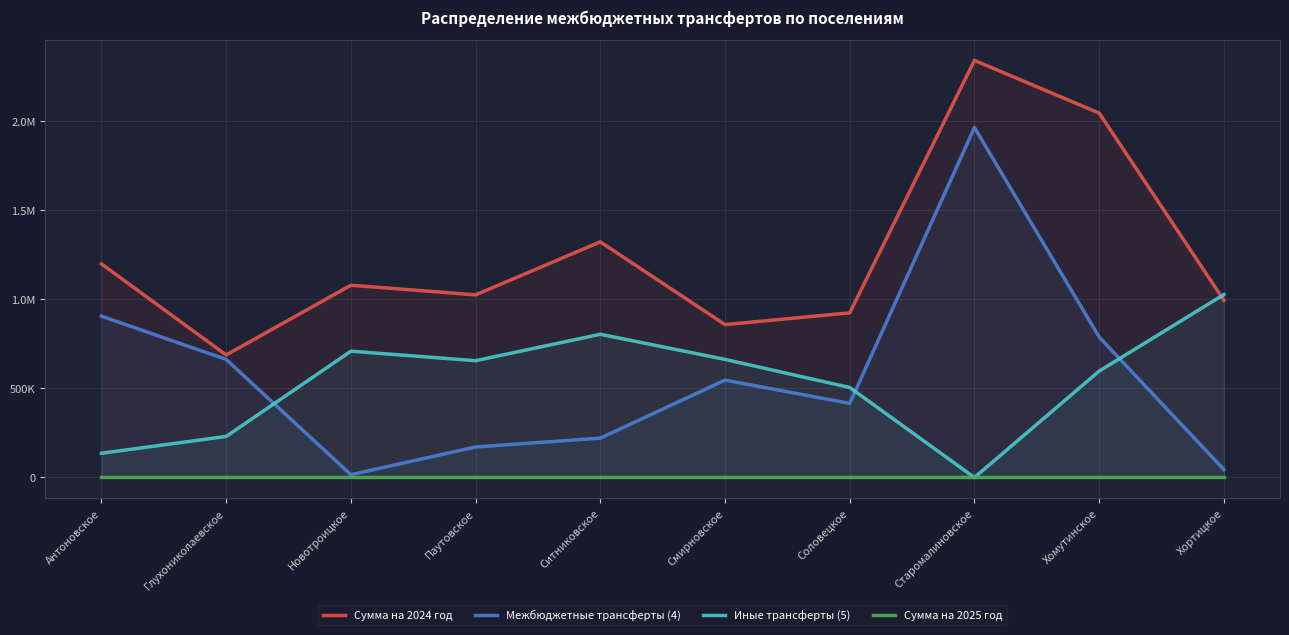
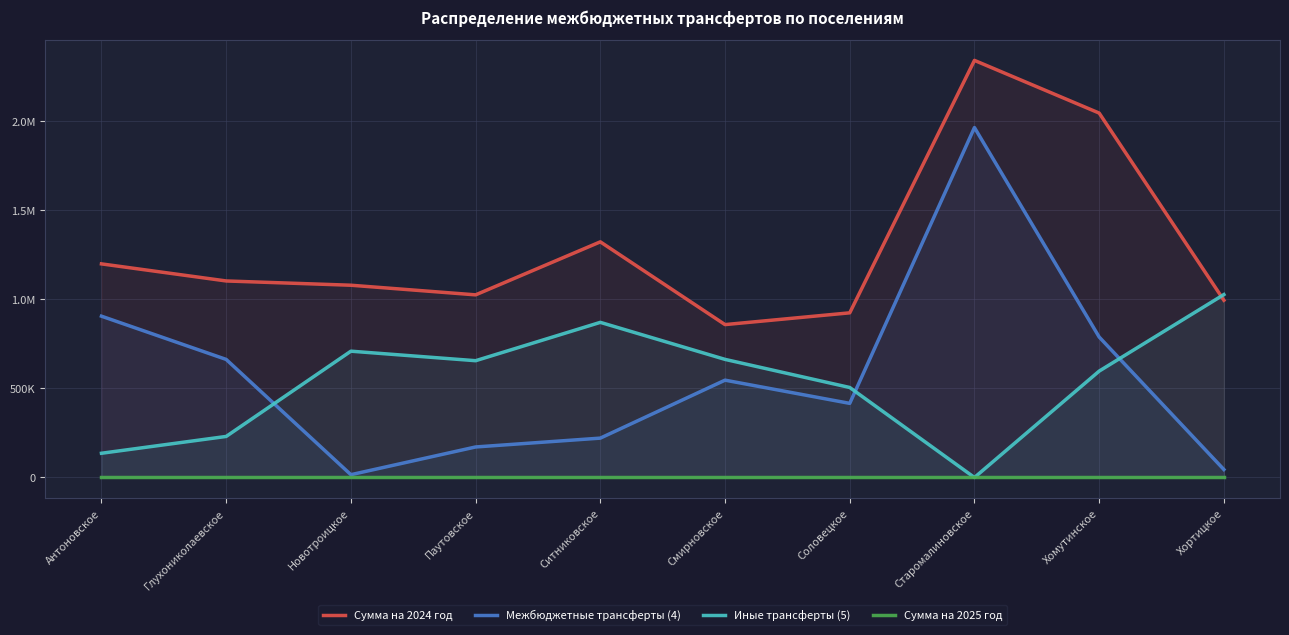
  {
    "Сумма на 2024 год": {
      "Антоновское": 1200000,
-     "Глухониколаевское": 690000,
+     "Глухониколаевское": 1100000,
      "Новотроицкое": 1080000,
      "Паутовское": 1030000,
      "Ситниковское": 1320000,
      "Смирновское": 860000,
      "Соловецкое": 930000,
      "Старомалиновское": 2340000,
      "Хомутинское": 2050000,
      "Хортицкое": 1000000
    },
    "Межбюджетные трансферты (4)": {
      "Антоновское": 910000,
      "Глухониколаевское": 660000,
      "Новотроицкое": 20000,
      "Паутовское": 170000,
      "Ситниковское": 220000,
      "Смирновское": 550000,
      "Соловецкое": 420000,
      "Старомалиновское": 1970000,
      "Хомутинское": 790000,
      "Хортицкое": 40000
    },
    "Иные трансферты (5)": {
      "Антоновское": 140000,
      "Глухониколаевское": 230000,
      "Новотроицкое": 710000,
      "Паутовское": 660000,
-     "Ситниковское": 800000,
+     "Ситниковское": 870000,
      "Смирновское": 660000,
      "Соловецкое": 510000,
      "Хомутинское": 600000,
      "Хортицкое": 1030000
    },
    "Сумма на 2025 год": {
      "Антоновское": 0,
      "Глухониколаевское": 0,
      "Новотроицкое": 0,
      "Паутовское": 0,
      "Ситниковское": 0,
      "Смирновское": 0,
      "Соловецкое": 0,
      "Хомутинское": 0,
      "Хортицкое": 0
    }
  }
